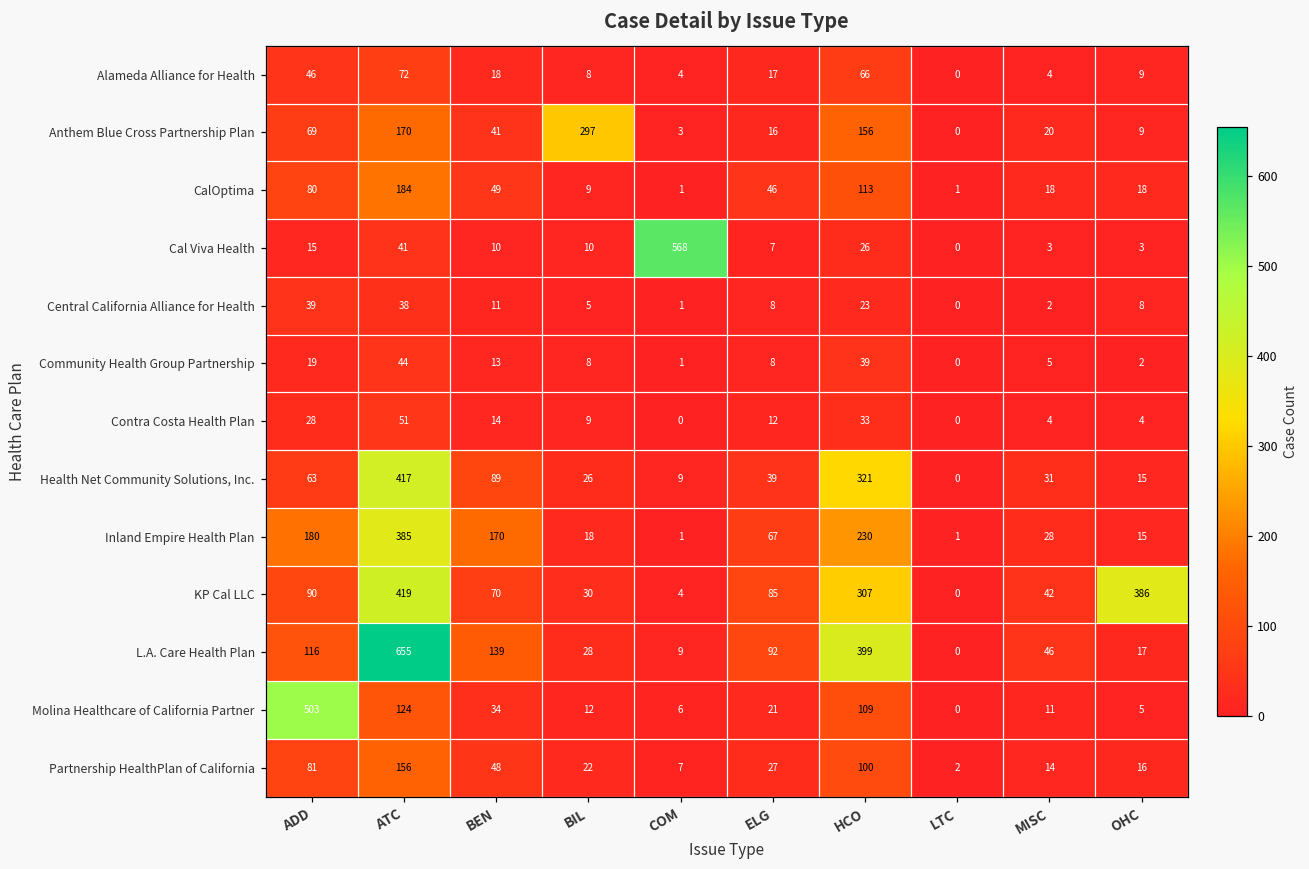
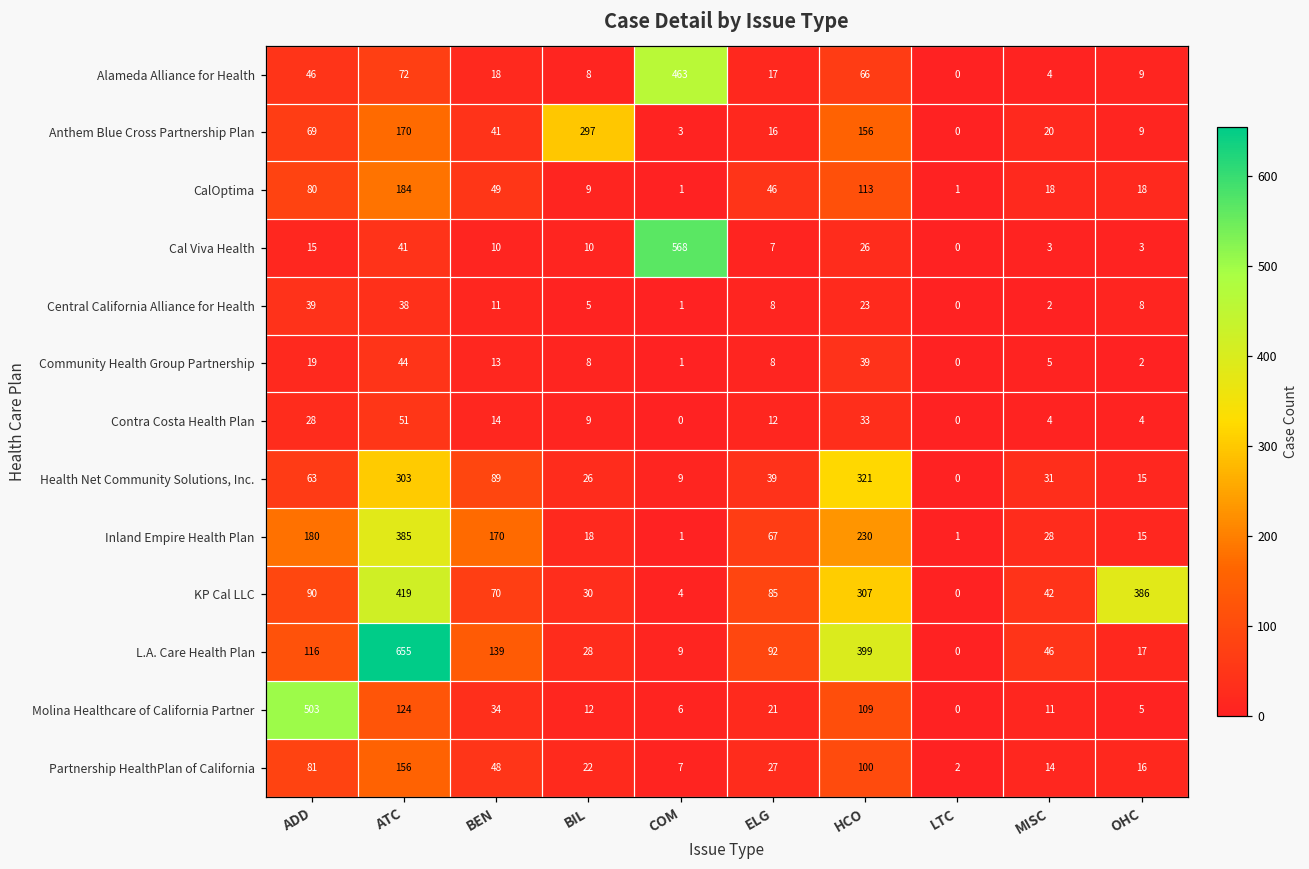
  {
    "Alameda Alliance for Health": {
      "ADD": 46,
      "ATC": 72,
      "BEN": 18,
      "BIL": 8,
-     "COM": 4,
+     "COM": 463,
      "ELG": 17,
      "HCO": 66,
      "LTC": 0,
      "MISC": 4,
      "OHC": 9
    },
    "Anthem Blue Cross Partnership Plan": {
      "ADD": 69,
      "ATC": 170,
      "BEN": 41,
      "BIL": 297,
      "COM": 3,
      "ELG": 16,
      "HCO": 156,
      "LTC": 0,
      "MISC": 20,
      "OHC": 9
    },
    "CalOptima": {
      "ADD": 80,
      "ATC": 184,
      "BEN": 49,
      "BIL": 9,
      "COM": 1,
      "ELG": 46,
      "HCO": 113,
      "LTC": 1,
      "MISC": 18,
      "OHC": 18
    },
    "Cal Viva Health": {
      "ADD": 15,
      "ATC": 41,
      "BEN": 10,
      "BIL": 10,
      "COM": 568,
      "ELG": 7,
      "HCO": 26,
      "LTC": 0,
      "MISC": 3,
      "OHC": 3
    },
    "Central California Alliance for Health": {
      "ADD": 39,
      "ATC": 38,
      "BEN": 11,
      "BIL": 5,
      "COM": 1,
      "ELG": 8,
      "HCO": 23,
      "LTC": 0,
      "MISC": 2,
      "OHC": 8
    },
    "Community Health Group Partnership": {
      "ADD": 19,
      "ATC": 44,
      "BEN": 13,
      "BIL": 8,
      "COM": 1,
      "ELG": 8,
      "HCO": 39,
      "LTC": 0,
      "MISC": 5,
      "OHC": 2
    },
    "Contra Costa Health Plan": {
      "ADD": 28,
      "ATC": 51,
      "BEN": 14,
      "BIL": 9,
      "COM": 0,
      "ELG": 12,
      "HCO": 33,
      "LTC": 0,
      "MISC": 4,
      "OHC": 4
    },
    "Health Net Community Solutions, Inc.": {
      "ADD": 63,
-     "ATC": 417,
+     "ATC": 303,
      "BEN": 89,
      "BIL": 26,
      "COM": 9,
      "ELG": 39,
      "HCO": 321,
      "LTC": 0,
      "MISC": 31,
      "OHC": 15
    },
    "Inland Empire Health Plan": {
      "ADD": 180,
      "ATC": 385,
      "BEN": 170,
      "BIL": 18,
      "COM": 1,
      "ELG": 67,
      "HCO": 230,
      "LTC": 1,
      "MISC": 28,
      "OHC": 15
    },
    "KP Cal LLC": {
      "ADD": 90,
      "ATC": 419,
      "BEN": 70,
      "BIL": 30,
      "COM": 4,
      "ELG": 85,
      "HCO": 307,
      "LTC": 0,
      "MISC": 42,
      "OHC": 386
    },
    "L.A. Care Health Plan": {
      "ADD": 116,
      "ATC": 655,
      "BEN": 139,
      "BIL": 28,
      "COM": 9,
      "ELG": 92,
      "HCO": 399,
      "LTC": 0,
      "MISC": 46,
      "OHC": 17
    },
    "Molina Healthcare of California Partner": {
      "ADD": 503,
      "ATC": 124,
      "BEN": 34,
      "BIL": 12,
      "COM": 6,
      "ELG": 21,
      "HCO": 109,
      "LTC": 0,
      "MISC": 11,
      "OHC": 5
    },
    "Partnership HealthPlan of California": {
      "ADD": 81,
      "ATC": 156,
      "BEN": 48,
      "BIL": 22,
      "COM": 7,
      "ELG": 27,
      "HCO": 100,
      "LTC": 2,
      "MISC": 14,
      "OHC": 16
    }
  }
